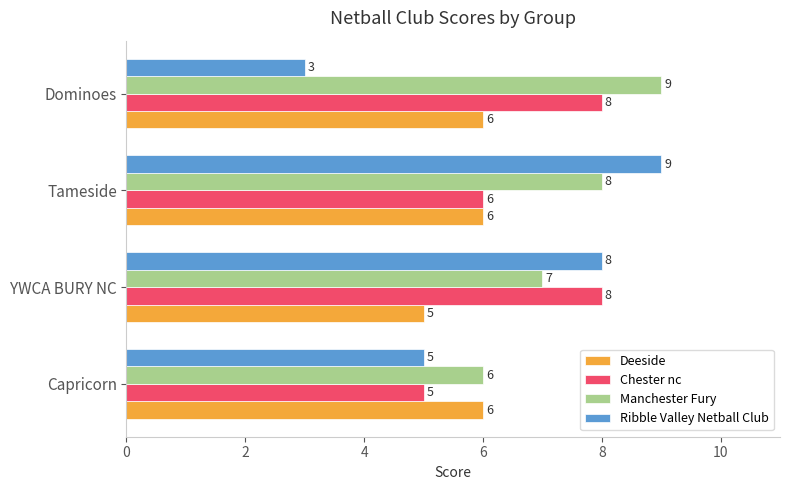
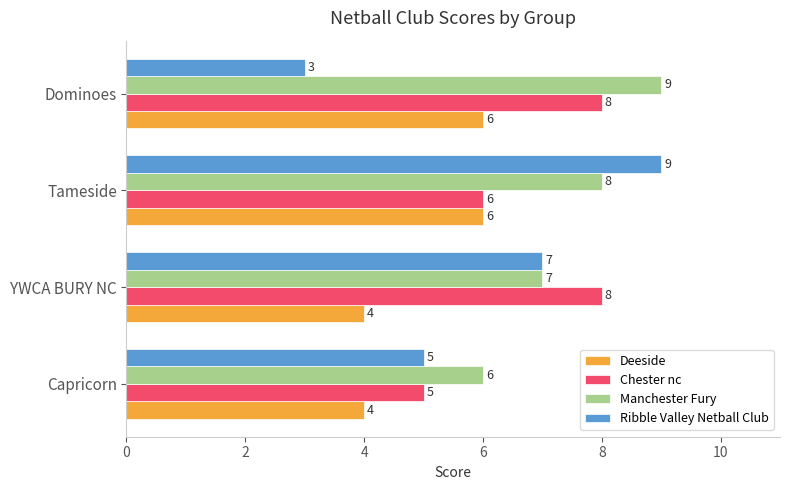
  {
    "Deeside": {
      "Dominoes": 6,
      "Tameside": 6,
-     "YWCA BURY NC": 5,
-     "Capricorn": 6
+     "YWCA BURY NC": 4,
+     "Capricorn": 4
    },
    "Chester nc": {
      "Dominoes": 8,
      "Tameside": 6,
      "YWCA BURY NC": 8,
      "Capricorn": 5
    },
    "Manchester Fury": {
      "Dominoes": 9,
      "Tameside": 8,
      "YWCA BURY NC": 7,
      "Capricorn": 6
    },
    "Ribble Valley Netball Club": {
      "Dominoes": 3,
      "Tameside": 9,
-     "YWCA BURY NC": 8,
+     "YWCA BURY NC": 7,
      "Capricorn": 5
    }
  }
